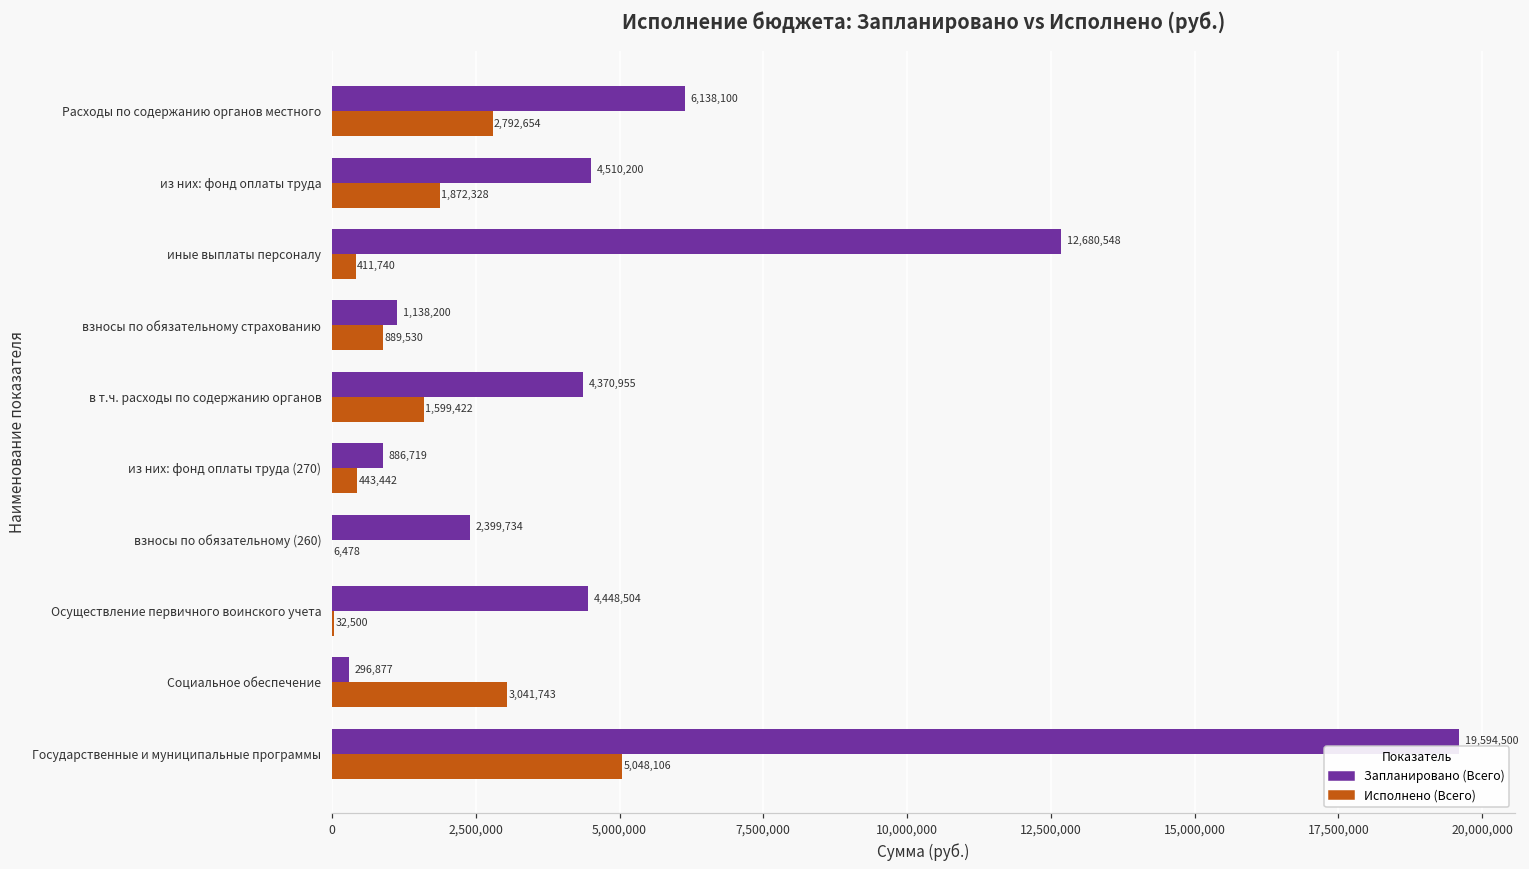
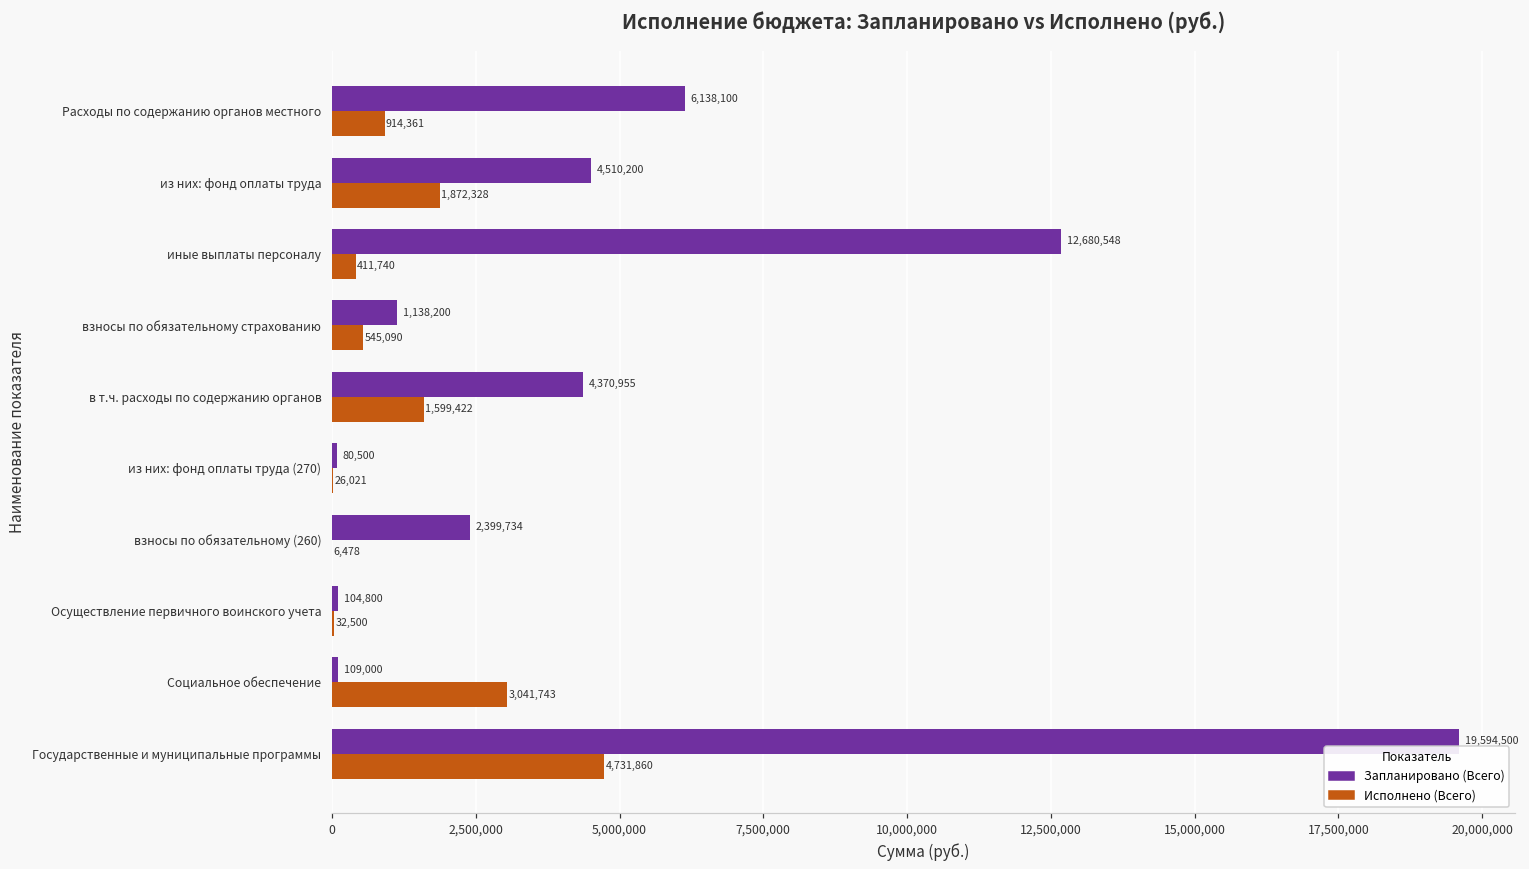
  {
    "Запланировано (Всего)": {
      "Расходы по содержанию органов местного": "6,138,100",
      "из них: фонд оплаты труда": "4,510,200",
      "иные выплаты персоналу": "12,680,548",
      "взносы по обязательному страхованию": "1,138,200",
      "в т.ч. расходы по содержанию органов": "4,370,955",
-     "из них: фонд оплаты труда (270)": "886,719",
+     "из них: фонд оплаты труда (270)": "80,500",
      "взносы по обязательному (260)": "2,399,734",
-     "Осуществление первичного воинского учета": "4,448,504",
-     "Социальное обеспечение": "296,877",
+     "Осуществление первичного воинского учета": "104,800",
+     "Социальное обеспечение": "109,000",
      "Государственные и муниципальные программы": "19,594,500"
    },
    "Исполнено (Всего)": {
-     "Расходы по содержанию органов местного": "2,792,654",
+     "Расходы по содержанию органов местного": "914,361",
      "из них: фонд оплаты труда": "1,872,328",
      "иные выплаты персоналу": "411,740",
-     "взносы по обязательному страхованию": "889,530",
+     "взносы по обязательному страхованию": "545,090",
      "в т.ч. расходы по содержанию органов": "1,599,422",
-     "из них: фонд оплаты труда (270)": "443,442",
+     "из них: фонд оплаты труда (270)": "26,021",
      "взносы по обязательному (260)": "6,478",
      "Осуществление первичного воинского учета": "32,500",
      "Социальное обеспечение": "3,041,743",
-     "Государственные и муниципальные программы": "5,048,106"
+     "Государственные и муниципальные программы": "4,731,860"
    }
  }
